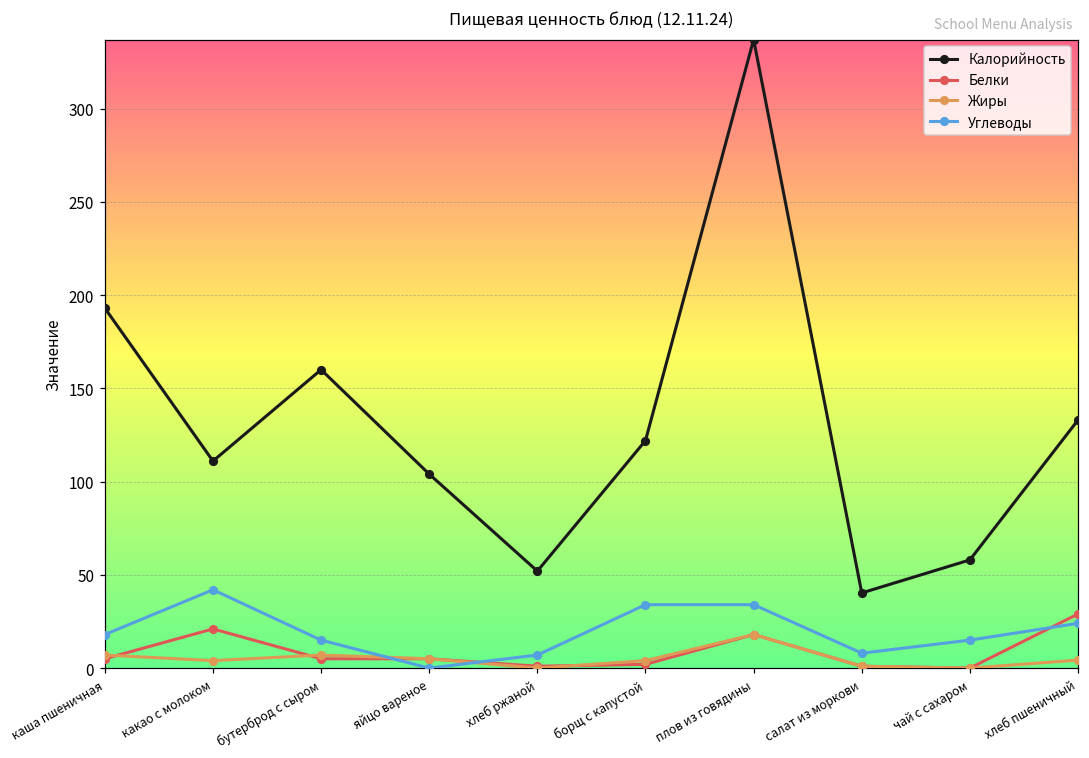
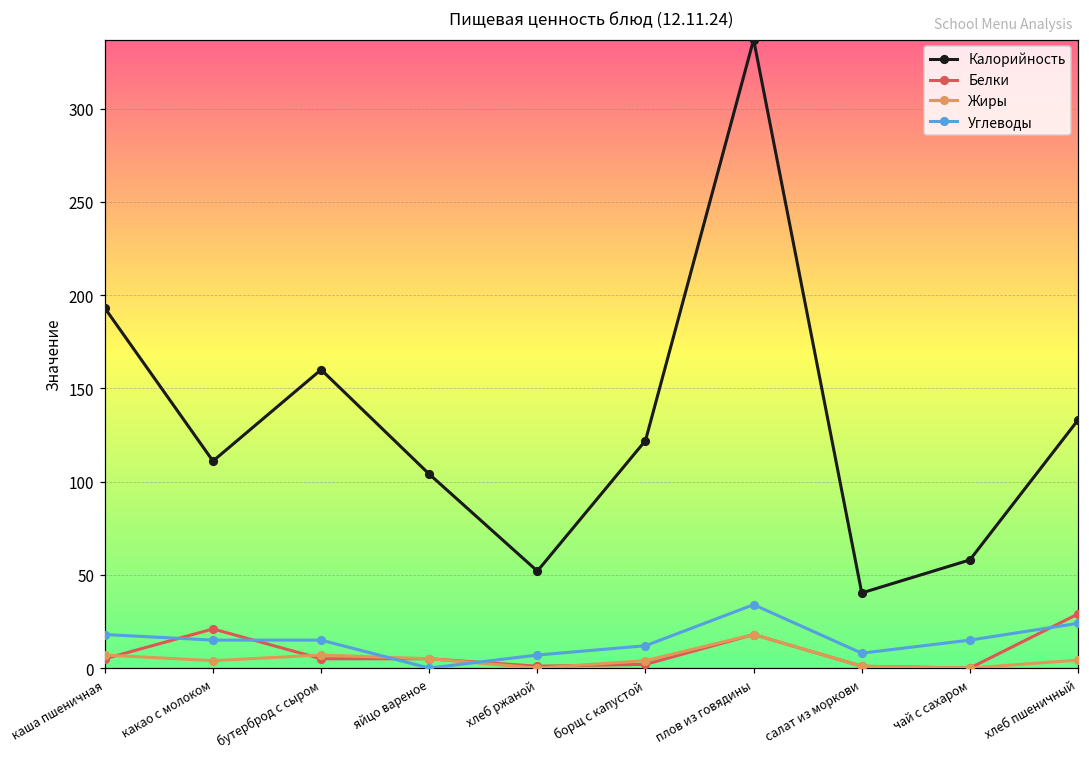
  {
    "Калорийность": {
      "каша пшеничная": 193,
      "какао с молоком": 111,
      "бутерброд с сыром": 160,
      "яйцо вареное": 104,
      "хлеб ржаной": 52,
      "борщ с капустой": 122,
      "плов из говядины": 337,
      "салат из моркови": 40,
      "чай с сахаром": 58,
      "хлеб пшеничный": 133
    },
    "Белки": {
      "каша пшеничная": 5,
      "какао с молоком": 21,
      "бутерброд с сыром": 5,
      "борщ с капустой": 2,
      "хлеб пшеничный": 29
    },
    "Жиры": {
      "каша пшеничная": 7,
      "какао с молоком": 4,
      "бутерброд с сыром": 7,
      "борщ с капустой": 4,
      "хлеб пшеничный": 4
    },
    "Углеводы": {
      "каша пшеничная": 18,
-     "какао с молоком": 42,
+     "какао с молоком": 15,
      "бутерброд с сыром": 15,
      "яйцо вареное": 0,
      "хлеб ржаной": 7,
-     "борщ с капустой": 34,
+     "борщ с капустой": 12,
      "плов из говядины": 34,
      "салат из моркови": 8,
      "чай с сахаром": 15,
      "хлеб пшеничный": 24
    }
  }
